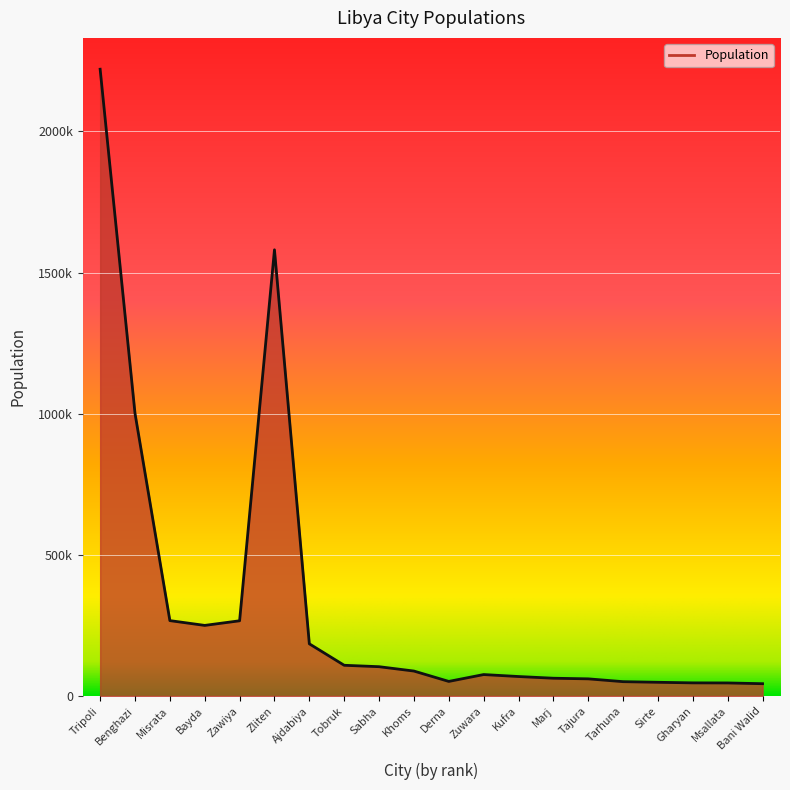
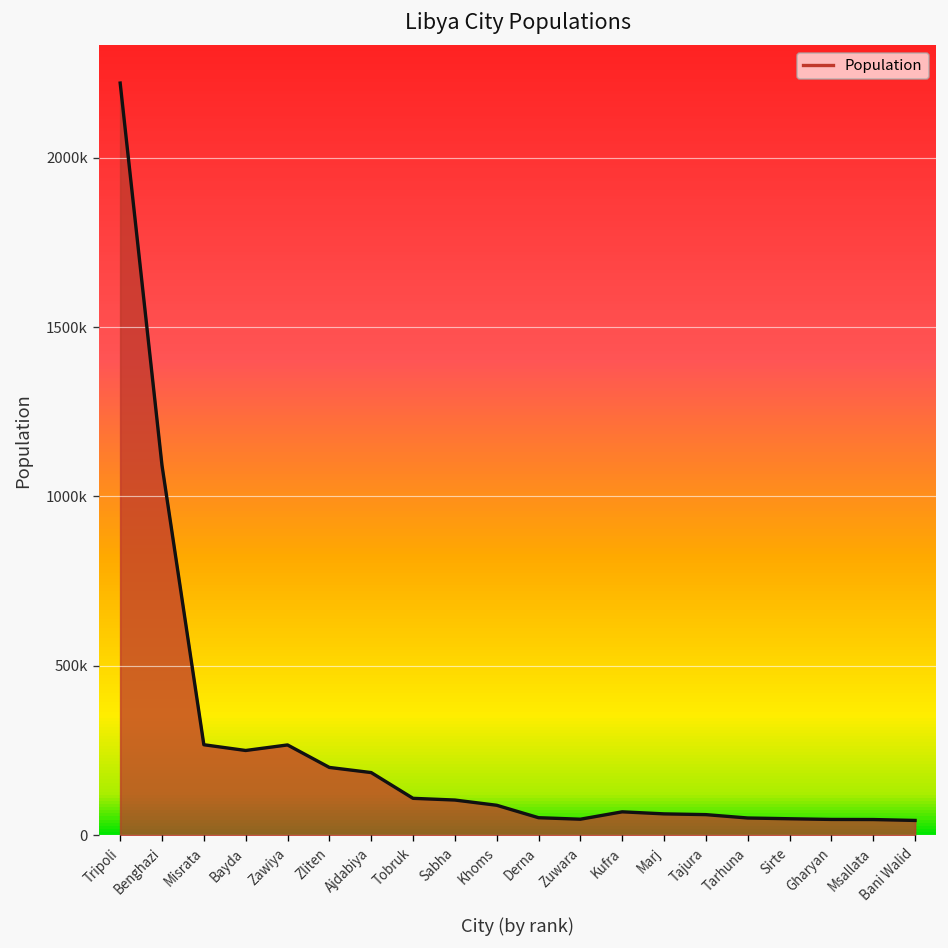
  {
    "Tripoli": 2220000,
-   "Benghazi": 1000000,
+   "Benghazi": 1090000,
    "Misrata": 270000,
    "Bayda": 250000,
    "Zawiya": 270000,
-   "Zliten": 1580000,
+   "Zliten": 200000,
    "Ajdabiya": 180000,
    "Tobruk": 110000,
    "Sabha": 100000,
    "Khoms": 90000,
    "Derna": 50000,
-   "Zuwara": 80000,
+   "Zuwara": 50000,
    "Kufra": 70000,
    "Marj": 60000,
    "Tajura": 60000,
    "Tarhuna": 50000,
    "Sirte": 50000,
    "Gharyan": 50000,
    "Msallata": 50000,
    "Bani Walid": 40000
  }
